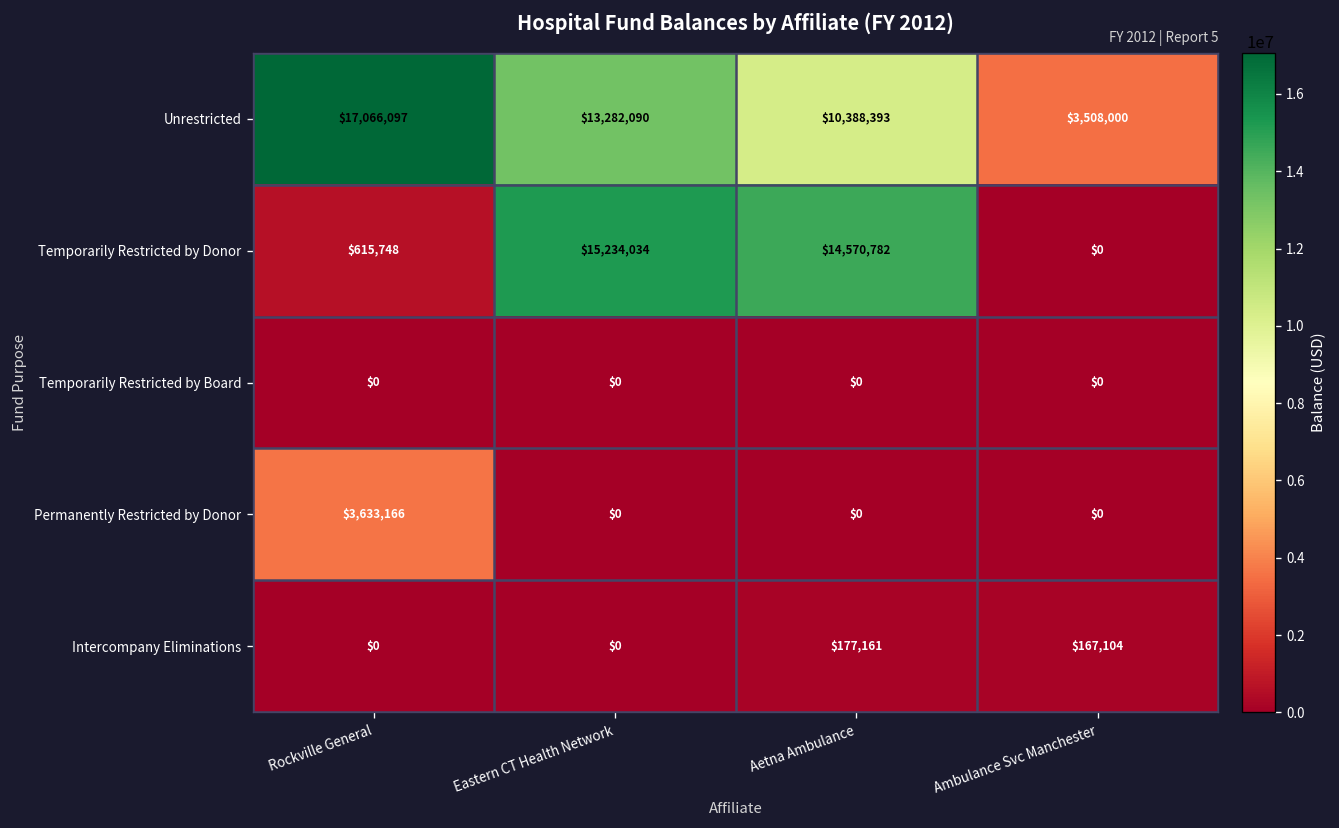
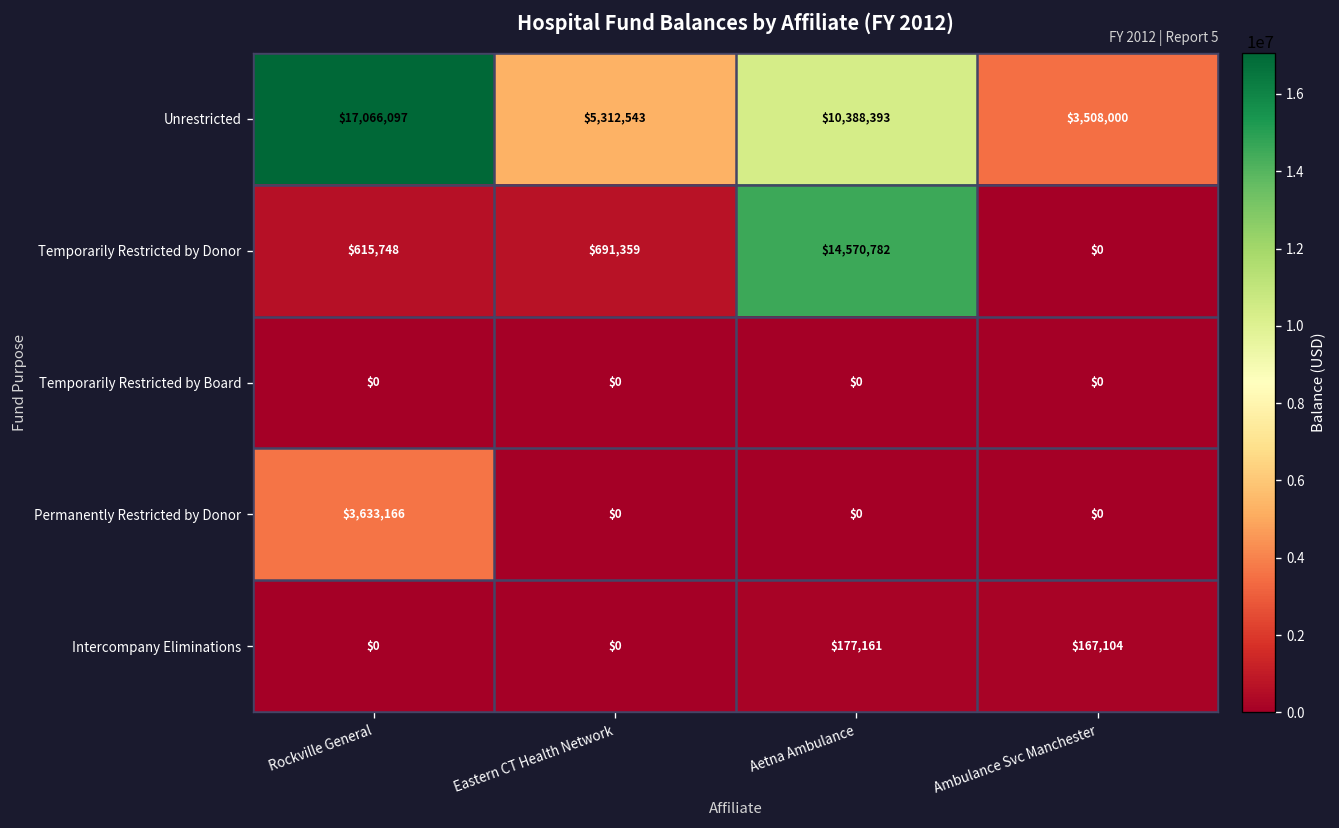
  {
    "Unrestricted": {
      "Rockville General": "$17,066,097",
-     "Eastern CT Health Network": "$13,282,090",
+     "Eastern CT Health Network": "$5,312,543",
      "Aetna Ambulance": "$10,388,393",
      "Ambulance Svc Manchester": "$3,508,000"
    },
    "Temporarily Restricted by Donor": {
      "Rockville General": "$615,748",
-     "Eastern CT Health Network": "$15,234,034",
+     "Eastern CT Health Network": "$691,359",
      "Aetna Ambulance": "$14,570,782",
      "Ambulance Svc Manchester": "$0"
    },
    "Temporarily Restricted by Board": {
      "Rockville General": "$0",
      "Eastern CT Health Network": "$0",
      "Aetna Ambulance": "$0",
      "Ambulance Svc Manchester": "$0"
    },
    "Permanently Restricted by Donor": {
      "Rockville General": "$3,633,166",
      "Eastern CT Health Network": "$0",
      "Aetna Ambulance": "$0",
      "Ambulance Svc Manchester": "$0"
    },
    "Intercompany Eliminations": {
      "Rockville General": "$0",
      "Eastern CT Health Network": "$0",
      "Aetna Ambulance": "$177,161",
      "Ambulance Svc Manchester": "$167,104"
    }
  }
